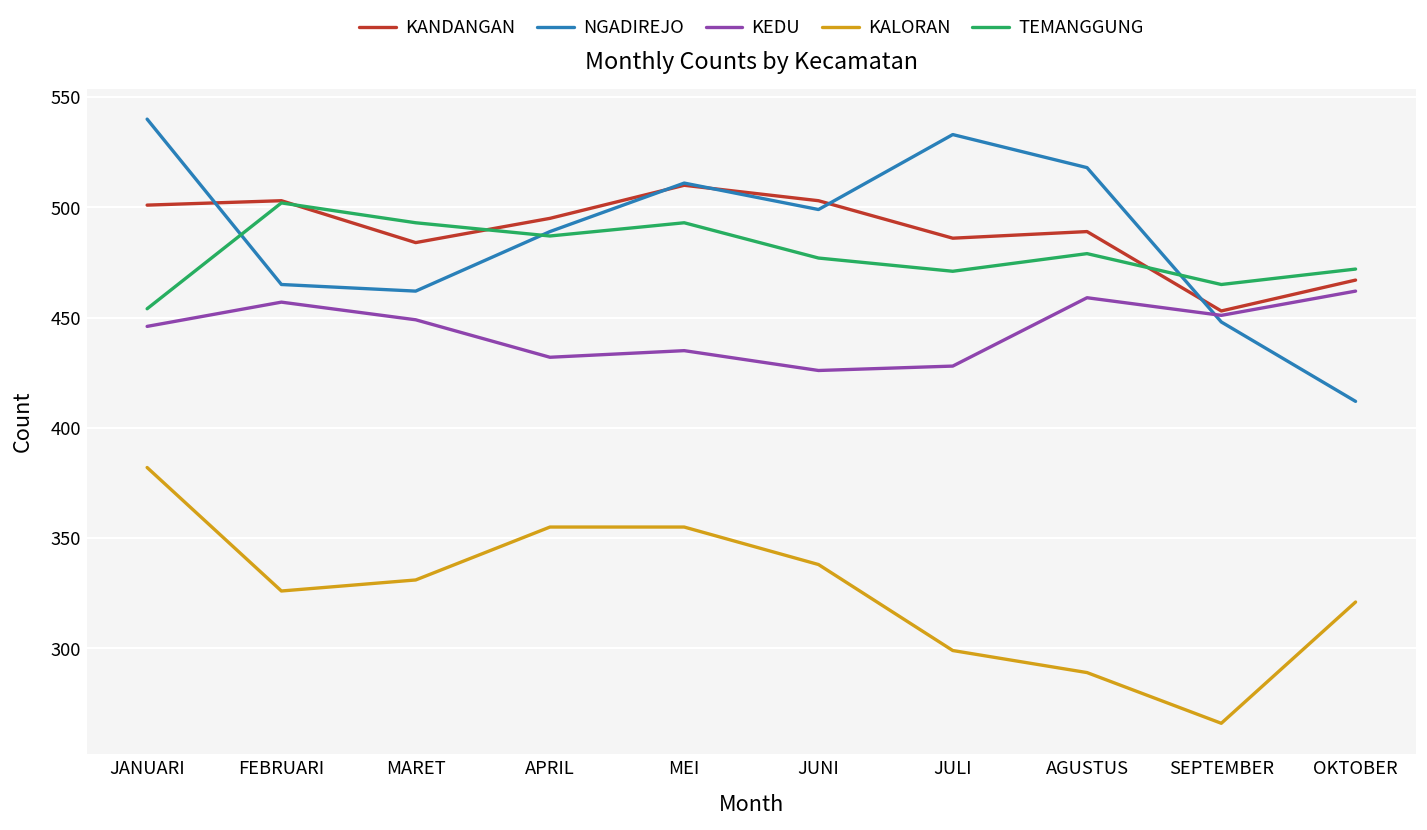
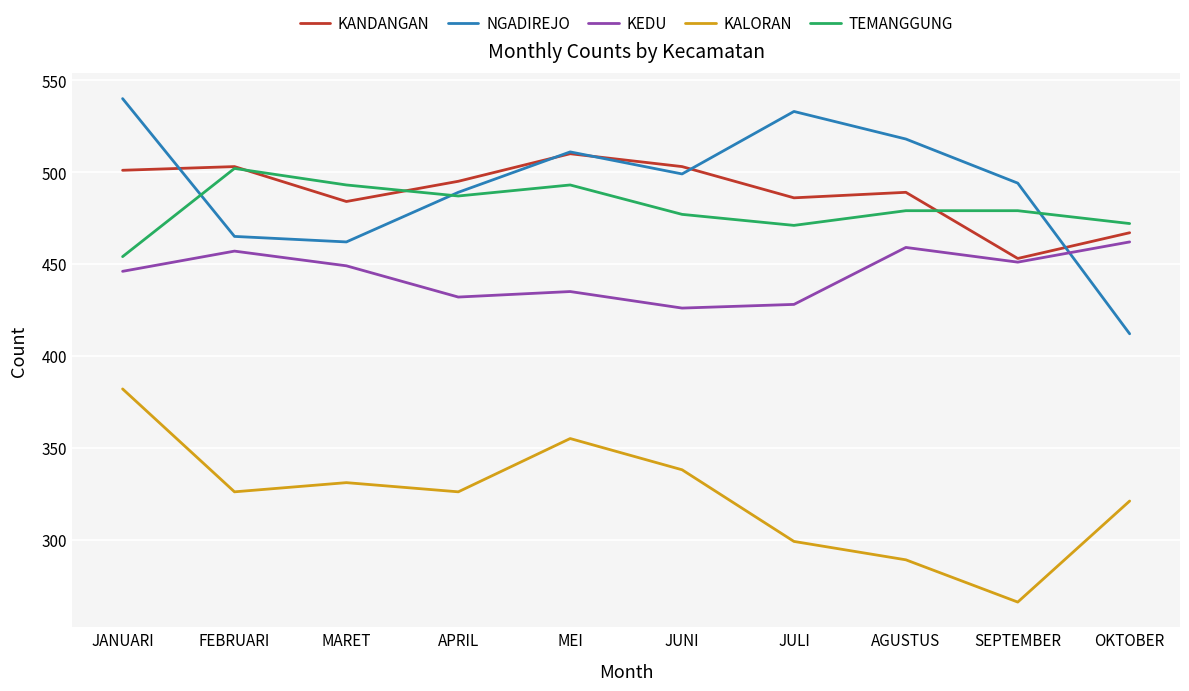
  {
    "KANDANGAN": {
      "JANUARI": 501,
      "MARET": 484,
      "APRIL": 495,
      "JUNI": 503,
      "JULI": 486,
      "AGUSTUS": 489,
      "SEPTEMBER": 453,
      "OKTOBER": 467
    },
    "NGADIREJO": {
      "JANUARI": 540,
      "FEBRUARI": 465,
      "MARET": 462,
      "APRIL": 489,
      "JUNI": 499,
      "JULI": 533,
      "AGUSTUS": 518,
-     "SEPTEMBER": 448,
+     "SEPTEMBER": 494,
      "OKTOBER": 412
    },
    "KEDU": {
      "JANUARI": 446,
      "FEBRUARI": 457,
      "MARET": 449,
      "APRIL": 432,
      "MEI": 435,
      "JUNI": 426,
      "JULI": 428,
      "AGUSTUS": 459,
      "SEPTEMBER": 451,
      "OKTOBER": 462
    },
    "KALORAN": {
      "JANUARI": 382,
      "FEBRUARI": 326,
      "MARET": 331,
-     "APRIL": 355,
+     "APRIL": 326,
      "MEI": 355,
      "JUNI": 338,
      "JULI": 299,
      "AGUSTUS": 289,
      "SEPTEMBER": 266,
      "OKTOBER": 321
    },
    "TEMANGGUNG": {
      "JANUARI": 454,
      "MARET": 493,
      "APRIL": 487,
      "MEI": 493,
      "JUNI": 477,
      "JULI": 471,
      "AGUSTUS": 479,
-     "SEPTEMBER": 465,
+     "SEPTEMBER": 479,
      "OKTOBER": 472
    }
  }
